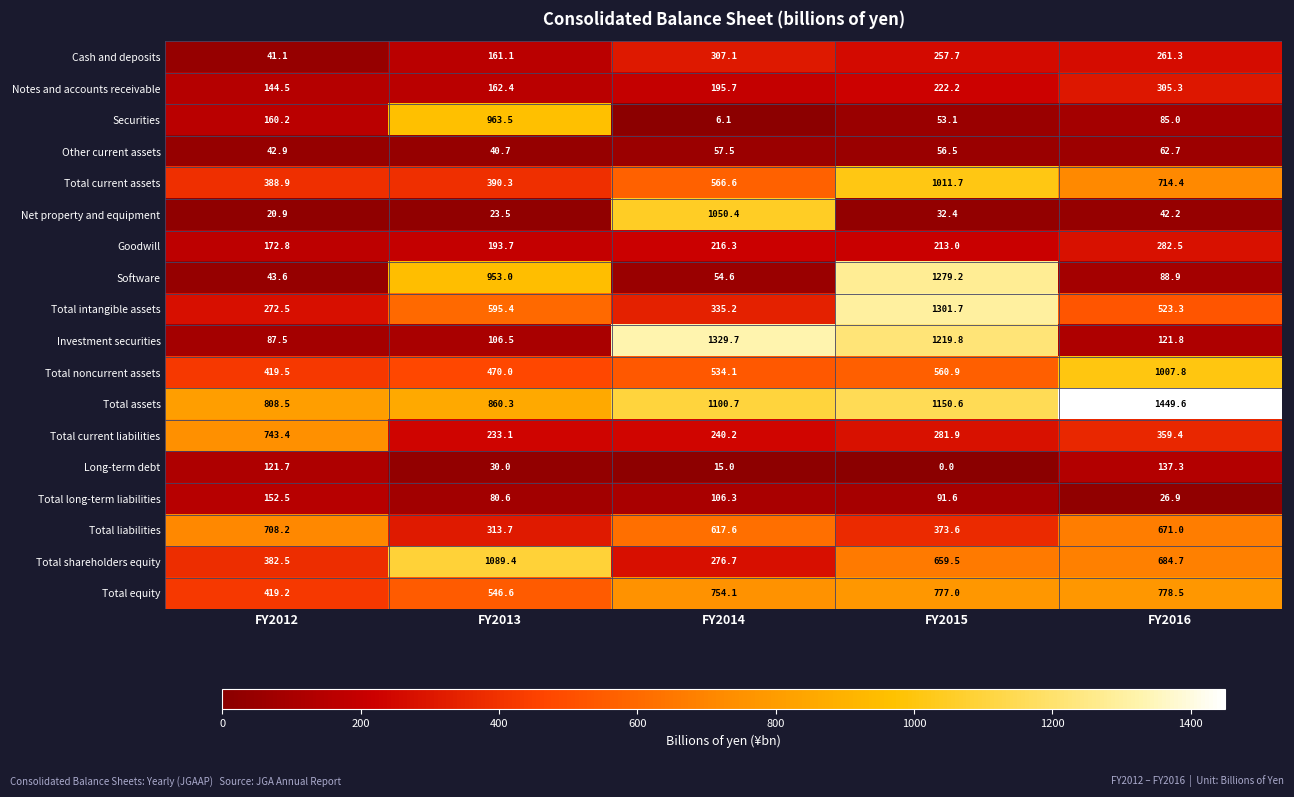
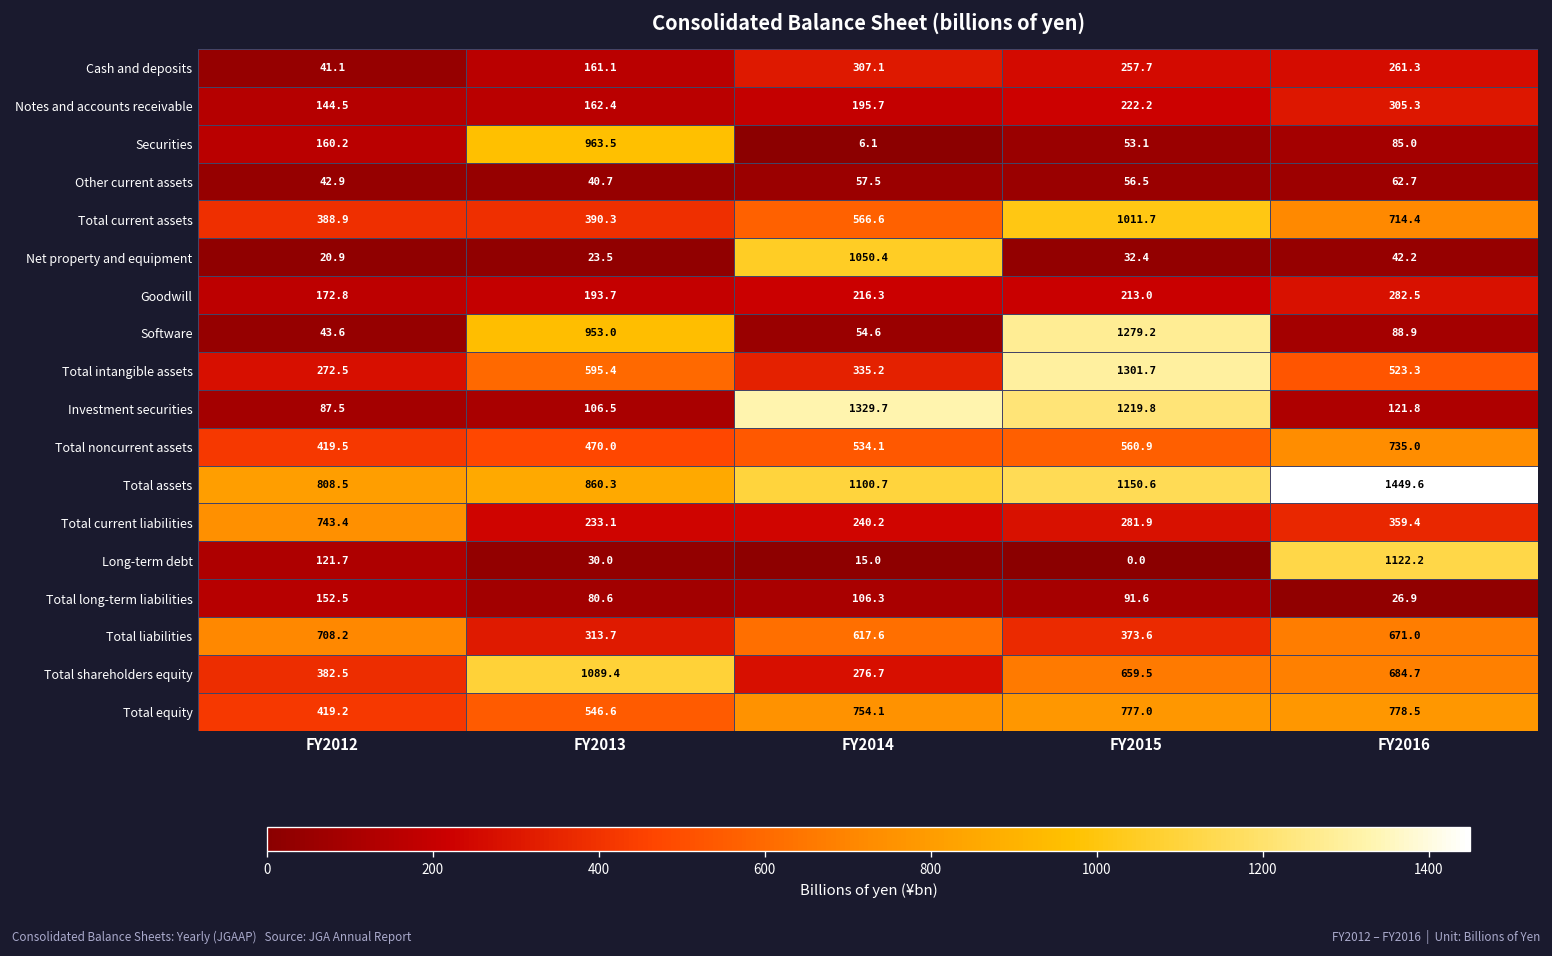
  {
    "Cash and deposits": {
      "FY2012": 41.1,
      "FY2013": 161.1,
      "FY2014": 307.1,
      "FY2015": 257.7,
      "FY2016": 261.3
    },
    "Notes and accounts receivable": {
      "FY2012": 144.5,
      "FY2013": 162.4,
      "FY2014": 195.7,
      "FY2015": 222.2,
      "FY2016": 305.3
    },
    "Securities": {
      "FY2012": 160.2,
      "FY2013": 963.5,
      "FY2014": 6.1,
      "FY2015": 53.1,
      "FY2016": 85.0
    },
    "Other current assets": {
      "FY2012": 42.9,
      "FY2013": 40.7,
      "FY2014": 57.5,
      "FY2015": 56.5,
      "FY2016": 62.7
    },
    "Total current assets": {
      "FY2012": 388.9,
      "FY2013": 390.3,
      "FY2014": 566.6,
      "FY2015": 1011.7,
      "FY2016": 714.4
    },
    "Net property and equipment": {
      "FY2012": 20.9,
      "FY2013": 23.5,
      "FY2014": 1050.4,
      "FY2015": 32.4,
      "FY2016": 42.2
    },
    "Goodwill": {
      "FY2012": 172.8,
      "FY2013": 193.7,
      "FY2014": 216.3,
      "FY2015": 213.0,
      "FY2016": 282.5
    },
    "Software": {
      "FY2012": 43.6,
      "FY2013": 953.0,
      "FY2014": 54.6,
      "FY2015": 1279.2,
      "FY2016": 88.9
    },
    "Total intangible assets": {
      "FY2012": 272.5,
      "FY2013": 595.4,
      "FY2014": 335.2,
      "FY2015": 1301.7,
      "FY2016": 523.3
    },
    "Investment securities": {
      "FY2012": 87.5,
      "FY2013": 106.5,
      "FY2014": 1329.7,
      "FY2015": 1219.8,
      "FY2016": 121.8
    },
    "Total noncurrent assets": {
      "FY2012": 419.5,
      "FY2013": 470.0,
      "FY2014": 534.1,
      "FY2015": 560.9,
-     "FY2016": 1007.8
+     "FY2016": 735.0
    },
    "Total assets": {
      "FY2012": 808.5,
      "FY2013": 860.3,
      "FY2014": 1100.7,
      "FY2015": 1150.6,
      "FY2016": 1449.6
    },
    "Total current liabilities": {
      "FY2012": 743.4,
      "FY2013": 233.1,
      "FY2014": 240.2,
      "FY2015": 281.9,
      "FY2016": 359.4
    },
    "Long-term debt": {
      "FY2012": 121.7,
      "FY2013": 30.0,
      "FY2014": 15.0,
      "FY2015": 0.0,
-     "FY2016": 137.3
+     "FY2016": 1122.2
    },
    "Total long-term liabilities": {
      "FY2012": 152.5,
      "FY2013": 80.6,
      "FY2014": 106.3,
      "FY2015": 91.6,
      "FY2016": 26.9
    },
    "Total liabilities": {
      "FY2012": 708.2,
      "FY2013": 313.7,
      "FY2014": 617.6,
      "FY2015": 373.6,
      "FY2016": 671.0
    },
    "Total shareholders equity": {
      "FY2012": 382.5,
      "FY2013": 1089.4,
      "FY2014": 276.7,
      "FY2015": 659.5,
      "FY2016": 684.7
    },
    "Total equity": {
      "FY2012": 419.2,
      "FY2013": 546.6,
      "FY2014": 754.1,
      "FY2015": 777.0,
      "FY2016": 778.5
    }
  }
